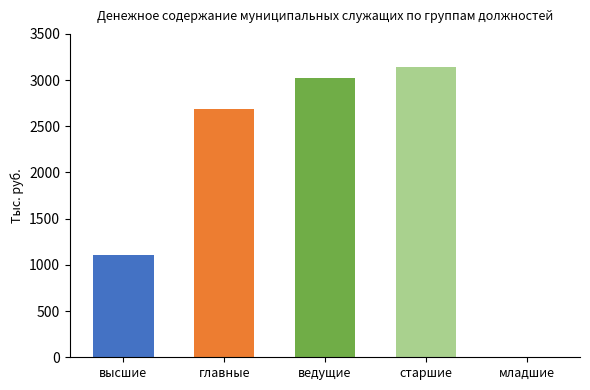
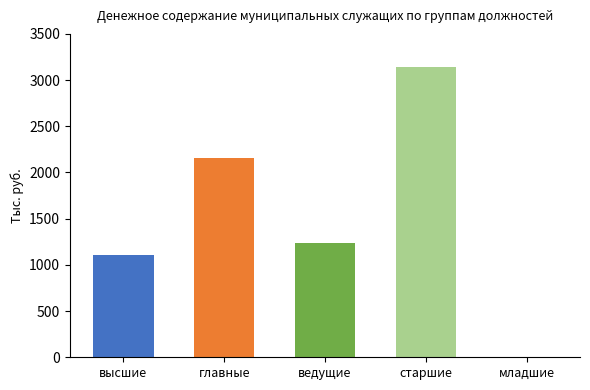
  {
    "высшие": 1100,
-   "главные": 2700,
-   "ведущие": 3000,
+   "главные": 2200,
+   "ведущие": 1200,
    "старшие": 3100,
    "младшие": 0
  }
